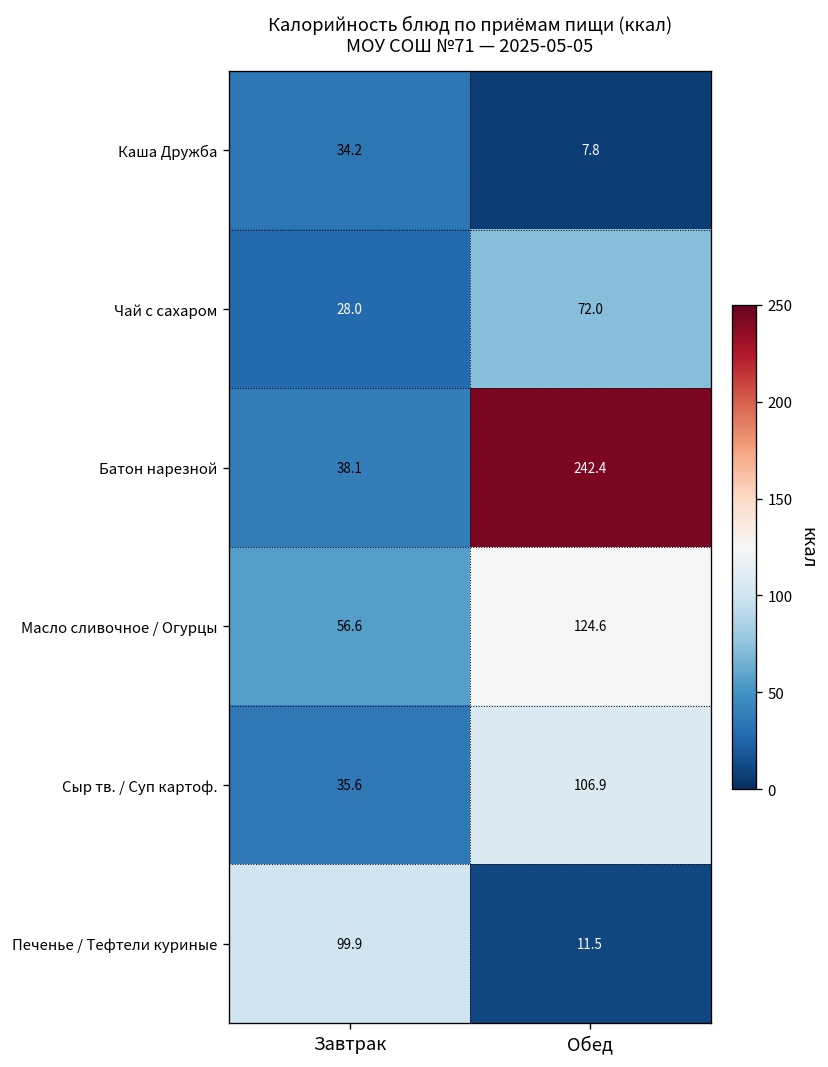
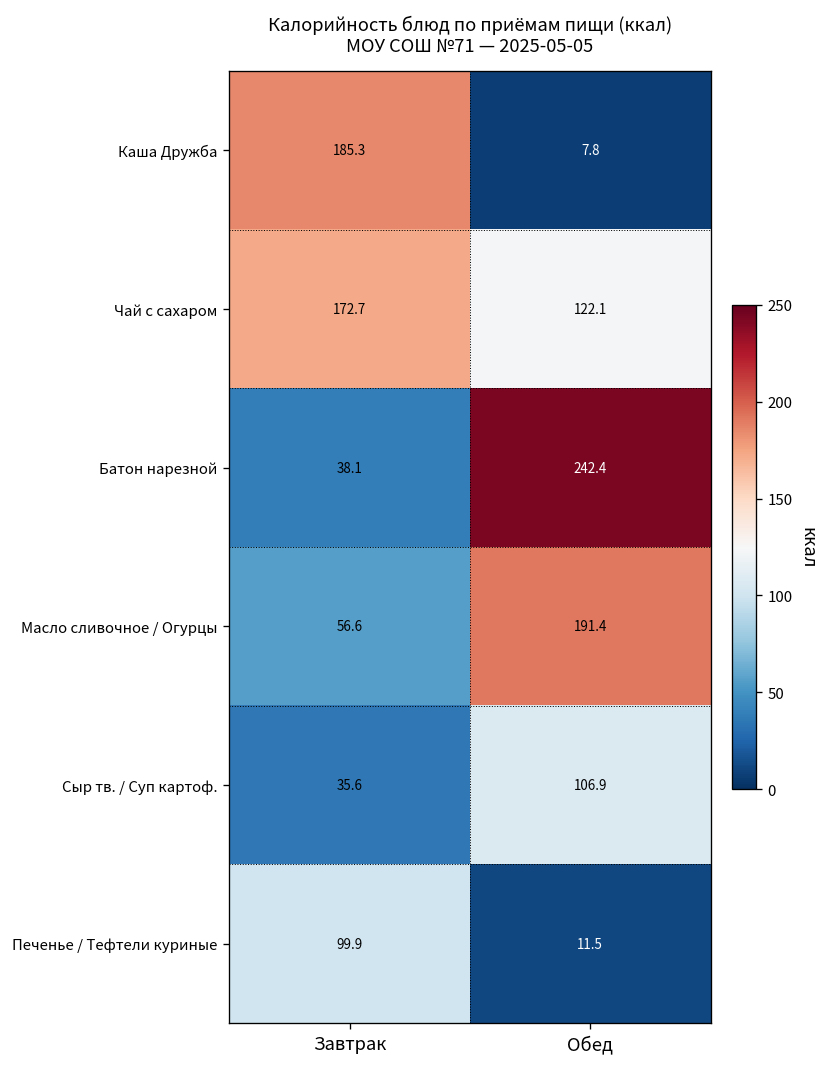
  {
    "Каша Дружба": {
-     "Завтрак": 34.2,
+     "Завтрак": 185.3,
      "Обед": 7.8
    },
    "Чай с сахаром": {
-     "Завтрак": 28.0,
-     "Обед": 72.0
+     "Завтрак": 172.7,
+     "Обед": 122.1
    },
    "Батон нарезной": {
      "Завтрак": 38.1,
      "Обед": 242.4
    },
    "Масло сливочное / Огурцы": {
      "Завтрак": 56.6,
-     "Обед": 124.6
+     "Обед": 191.4
    },
    "Сыр тв. / Суп картоф.": {
      "Завтрак": 35.6,
      "Обед": 106.9
    },
    "Печенье / Тефтели куриные": {
      "Завтрак": 99.9,
      "Обед": 11.5
    }
  }
